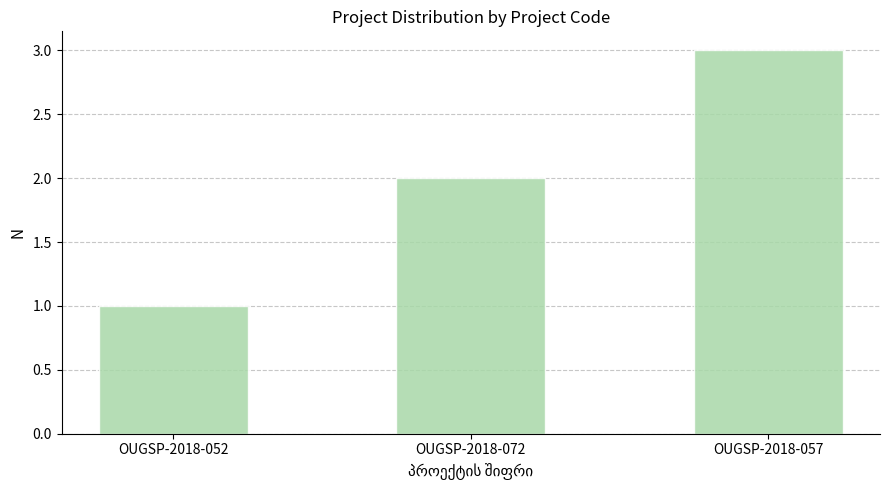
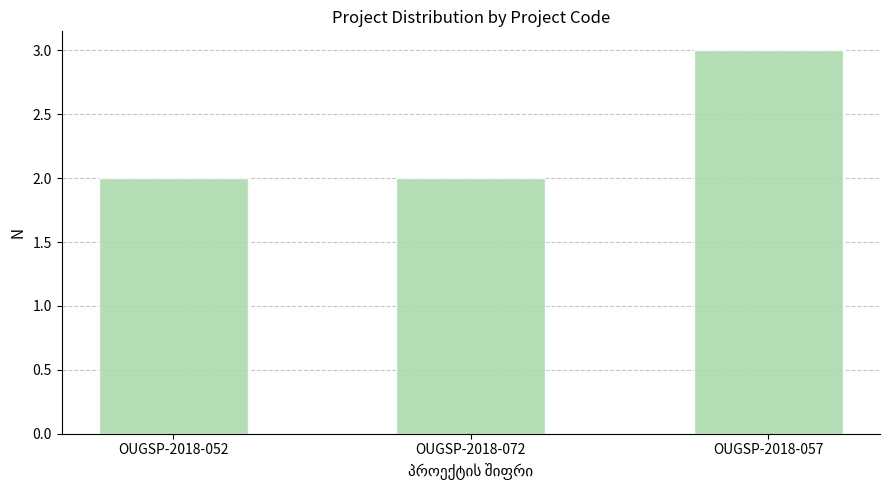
  {
-   "OUGSP-2018-052": 1,
+   "OUGSP-2018-052": 2,
    "OUGSP-2018-072": 2,
    "OUGSP-2018-057": 3
  }
